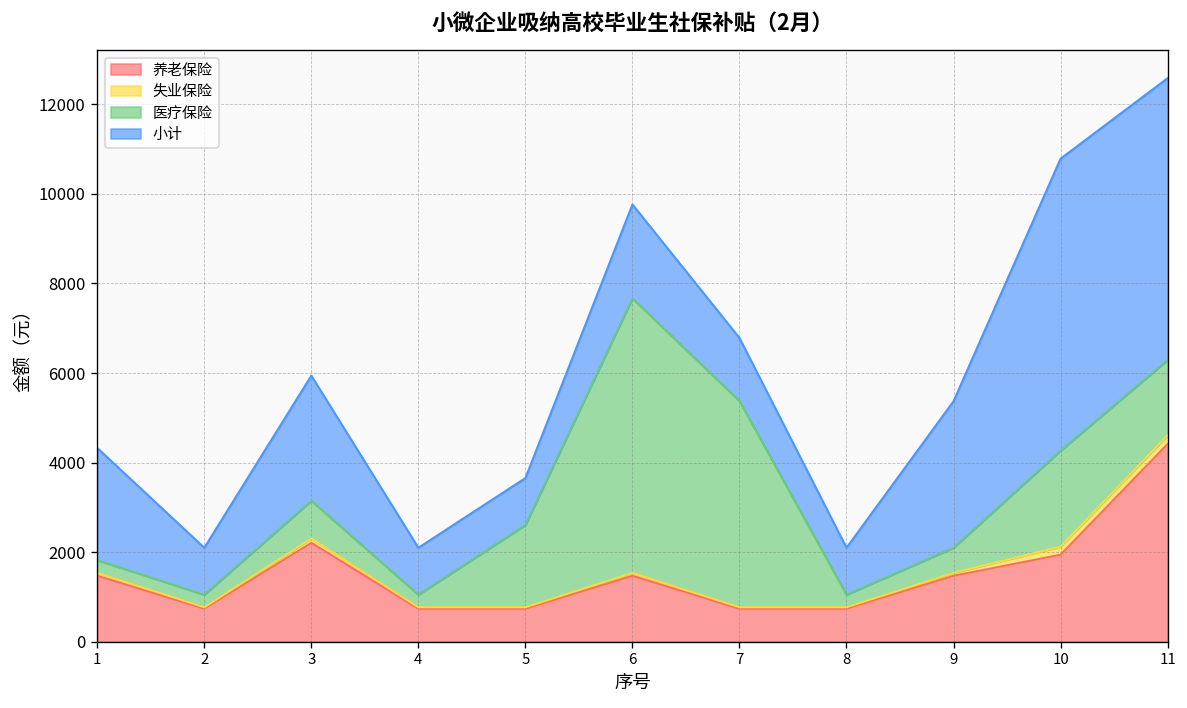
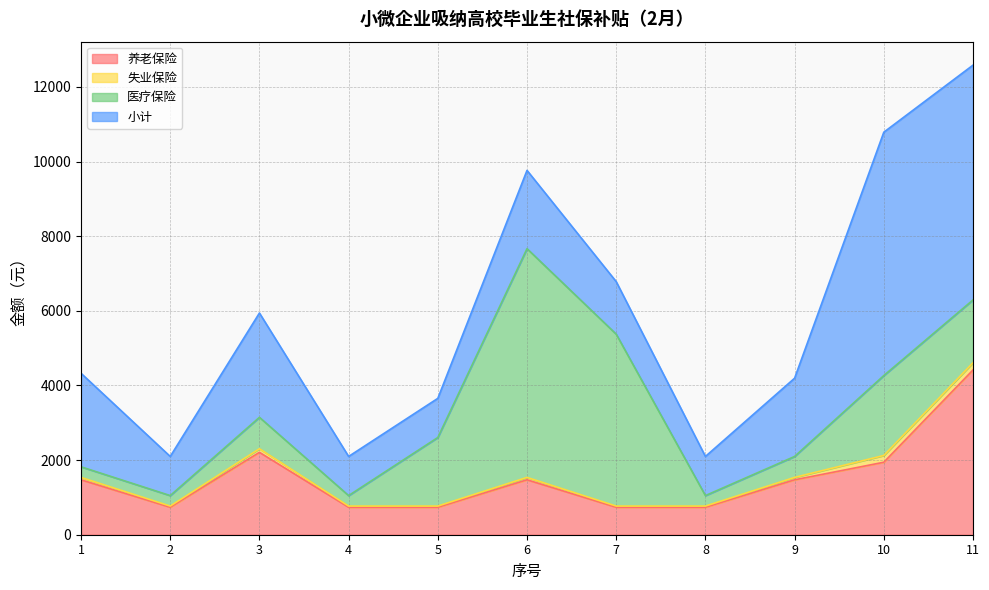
  {
    "养老保险": {
      "3": 2200,
      "10": 1900,
      "11": 4400
    },
    "失业保险": {
      "3": 100,
      "10": 200,
      "11": 200
    },
    "医疗保险": {
      "1": 300,
      "2": 300,
      "3": 800,
      "4": 300,
      "5": 1800,
      "6": 6100,
      "7": 4600,
      "8": 300,
      "9": 600,
      "10": 2100,
      "11": 1700
    },
    "小计": {
      "1": 2500,
      "2": 1000,
      "3": 2800,
      "4": 1000,
      "5": 1000,
      "6": 2100,
      "7": 1400,
      "8": 1000,
-     "9": 3300,
+     "9": 2100,
      "10": 6500,
      "11": 6300
    }
  }
